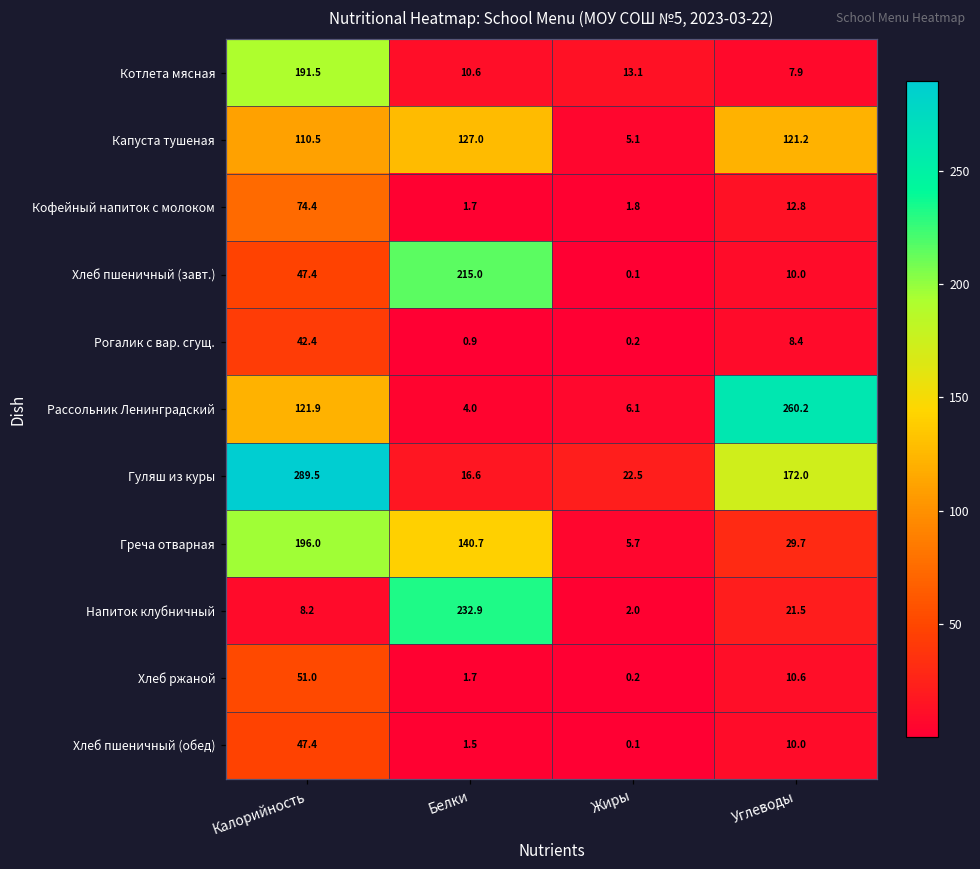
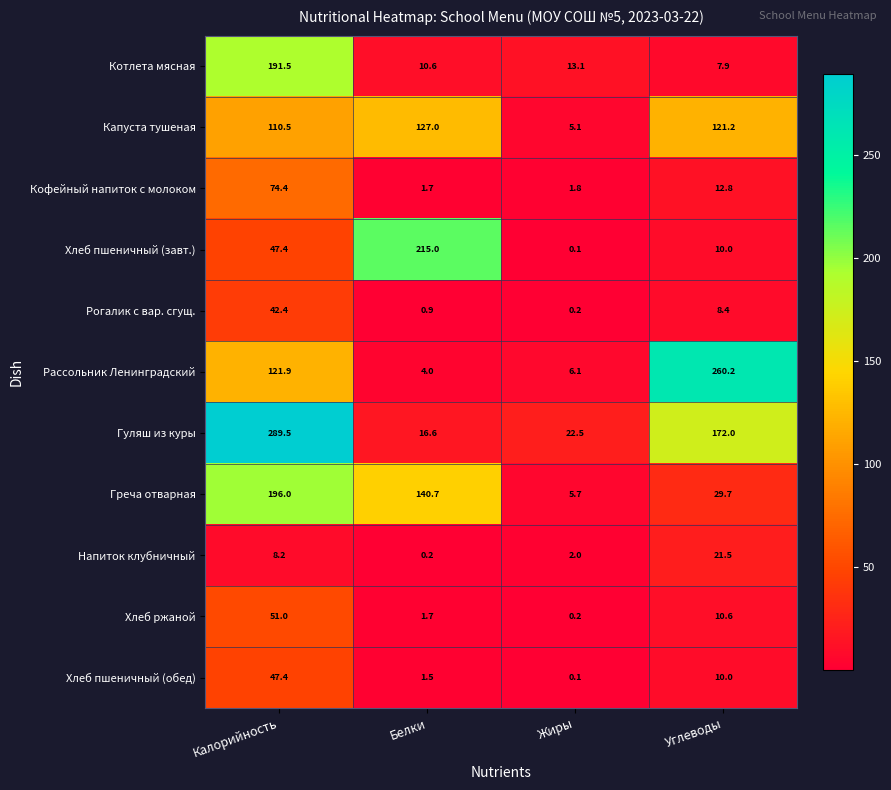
  {
    "Котлета мясная": {
      "Калорийность": 191.5,
      "Белки": 10.6,
      "Жиры": 13.1,
      "Углеводы": 7.9
    },
    "Капуста тушеная": {
      "Калорийность": 110.5,
      "Белки": 127.0,
      "Жиры": 5.1,
      "Углеводы": 121.2
    },
    "Кофейный напиток с молоком": {
      "Калорийность": 74.4,
      "Белки": 1.7,
      "Жиры": 1.8,
      "Углеводы": 12.8
    },
    "Хлеб пшеничный (завт.)": {
      "Калорийность": 47.4,
      "Белки": 215.0,
      "Жиры": 0.1,
      "Углеводы": 10.0
    },
    "Рогалик с вар. сгущ.": {
      "Калорийность": 42.4,
      "Белки": 0.9,
      "Жиры": 0.2,
      "Углеводы": 8.4
    },
    "Рассольник Ленинградский": {
      "Калорийность": 121.9,
      "Белки": 4.0,
      "Жиры": 6.1,
      "Углеводы": 260.2
    },
    "Гуляш из куры": {
      "Калорийность": 289.5,
      "Белки": 16.6,
      "Жиры": 22.5,
      "Углеводы": 172.0
    },
    "Греча отварная": {
      "Калорийность": 196.0,
      "Белки": 140.7,
      "Жиры": 5.7,
      "Углеводы": 29.7
    },
    "Напиток клубничный": {
      "Калорийность": 8.2,
-     "Белки": 232.9,
+     "Белки": 0.2,
      "Жиры": 2.0,
      "Углеводы": 21.5
    },
    "Хлеб ржаной": {
      "Калорийность": 51.0,
      "Белки": 1.7,
      "Жиры": 0.2,
      "Углеводы": 10.6
    },
    "Хлеб пшеничный (обед)": {
      "Калорийность": 47.4,
      "Белки": 1.5,
      "Жиры": 0.1,
      "Углеводы": 10.0
    }
  }
